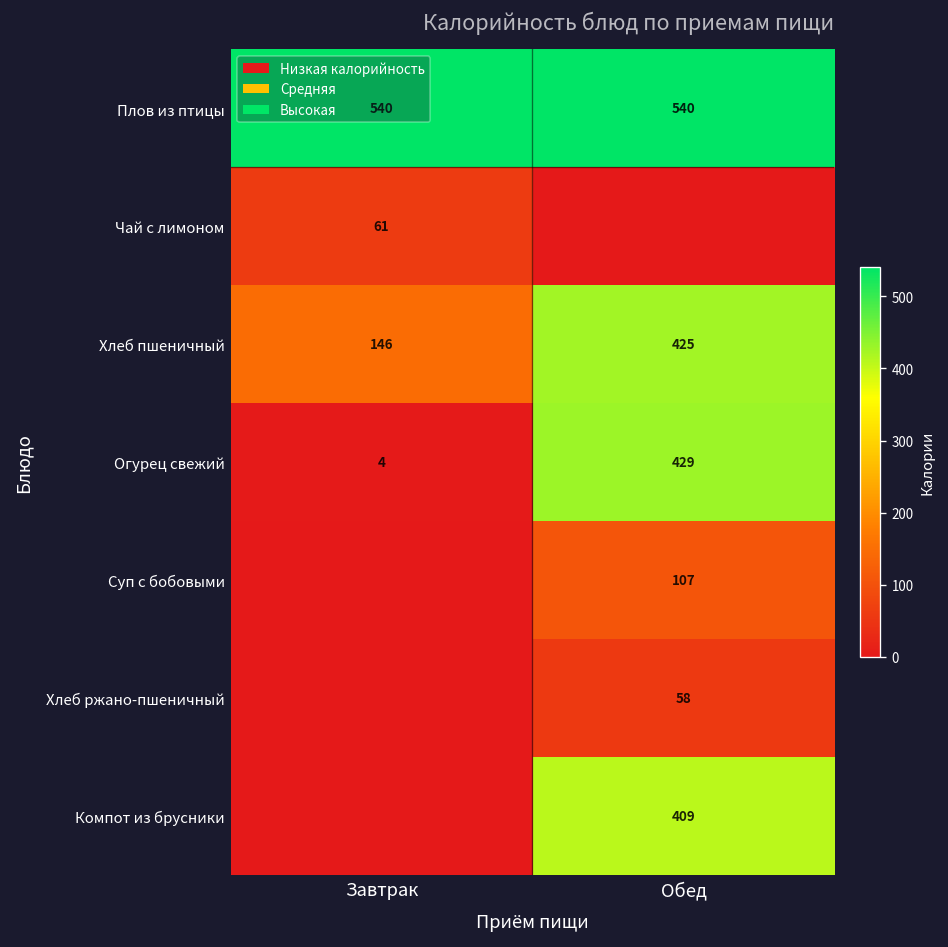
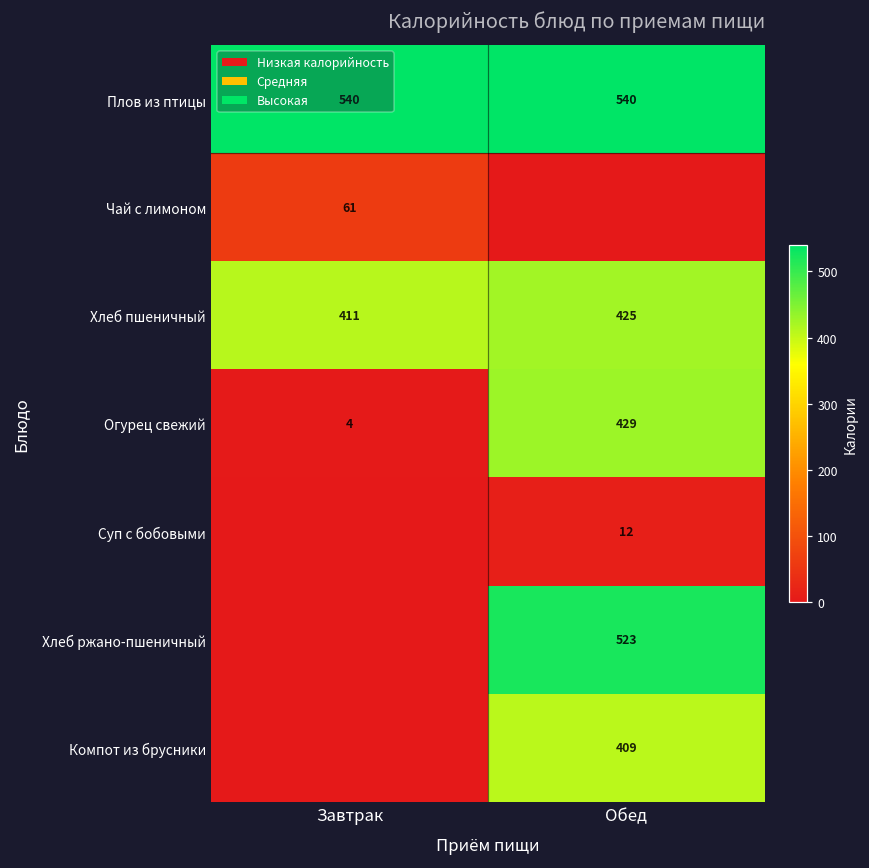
  {
    "Плов из птицы": {
      "Обед": 540
    },
    "Чай с лимоном": {
      "Завтрак": 61
    },
    "Хлеб пшеничный": {
-     "Завтрак": 146,
+     "Завтрак": 411,
      "Обед": 425
    },
    "Огурец свежий": {
      "Завтрак": 4,
      "Обед": 429
    },
    "Суп с бобовыми": {
-     "Обед": 107
+     "Обед": 12
    },
    "Хлеб ржано-пшеничный": {
-     "Обед": 58
+     "Обед": 523
    },
    "Компот из брусники": {
      "Обед": 409
    }
  }
